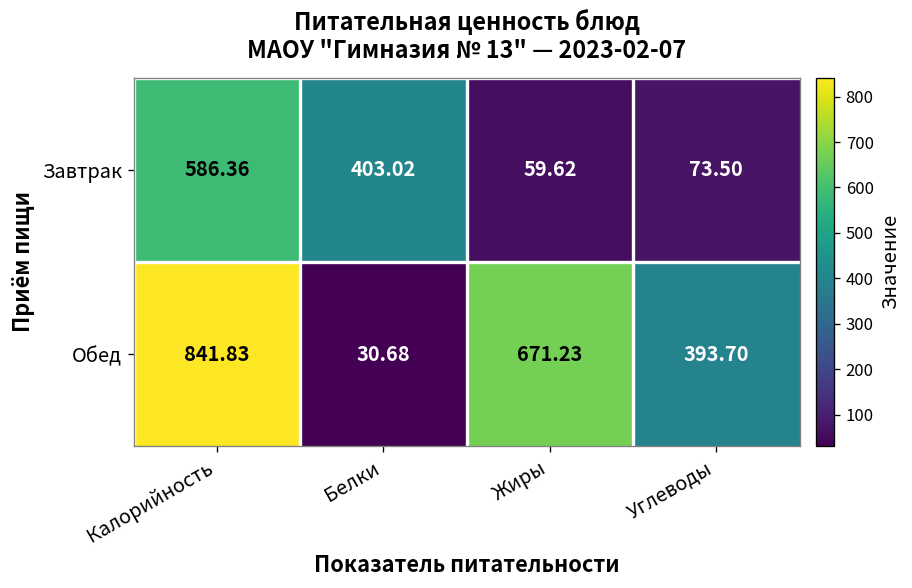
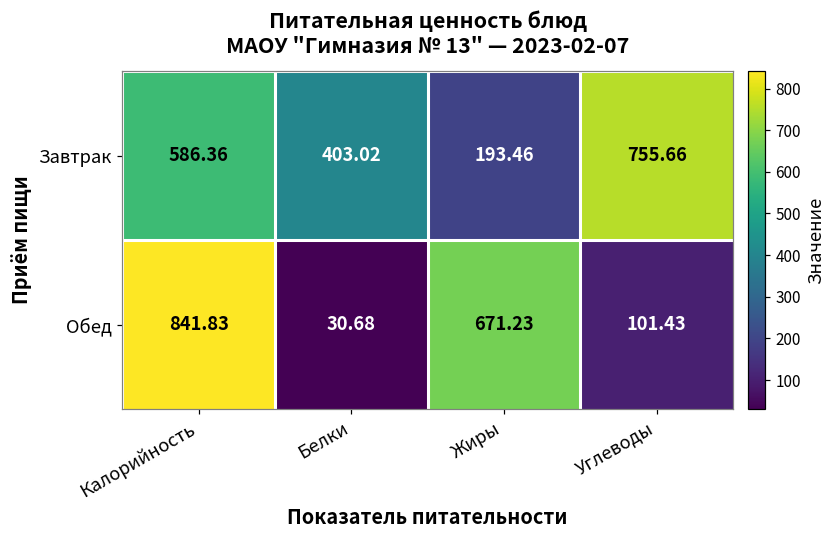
  {
    "Завтрак": {
      "Калорийность": 586.36,
      "Белки": 403.02,
-     "Жиры": 59.62,
-     "Углеводы": 73.50
+     "Жиры": 193.46,
+     "Углеводы": 755.66
    },
    "Обед": {
      "Калорийность": 841.83,
      "Белки": 30.68,
      "Жиры": 671.23,
-     "Углеводы": 393.70
+     "Углеводы": 101.43
    }
  }
